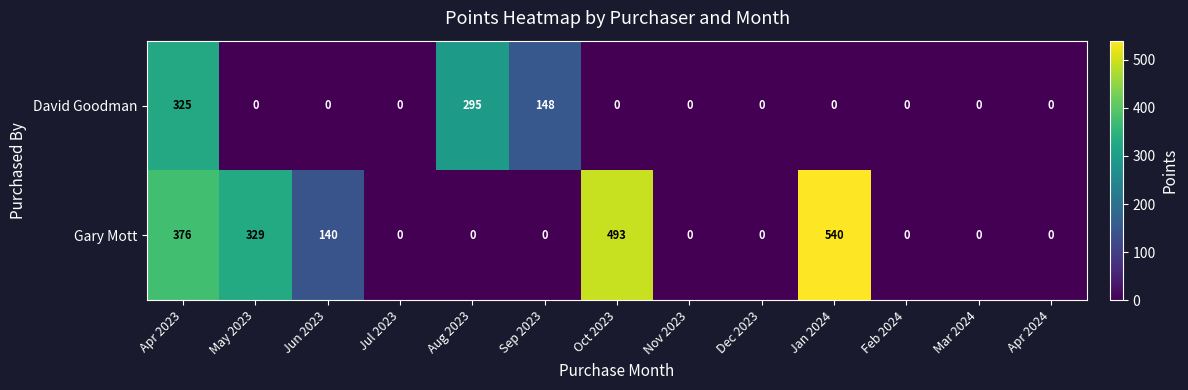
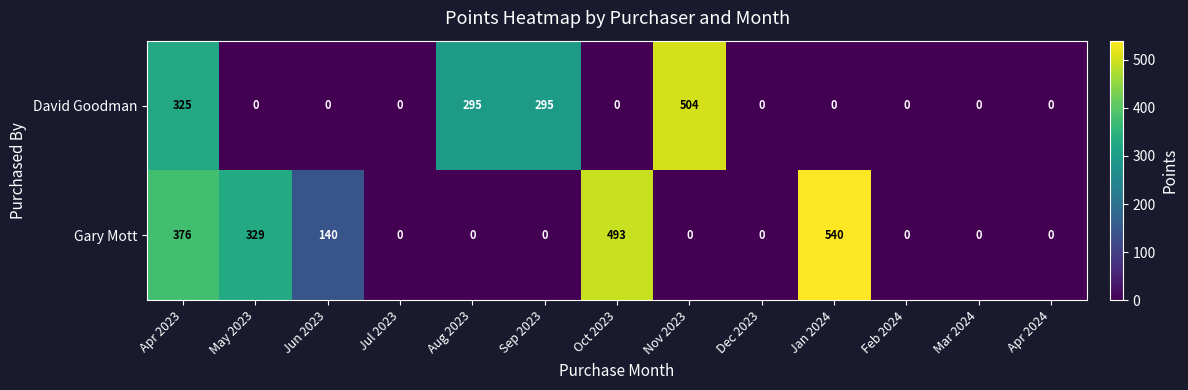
  {
    "David Goodman": {
      "Apr 2023": 325,
      "May 2023": 0,
      "Jun 2023": 0,
      "Jul 2023": 0,
      "Aug 2023": 295,
-     "Sep 2023": 148,
+     "Sep 2023": 295,
      "Oct 2023": 0,
-     "Nov 2023": 0,
+     "Nov 2023": 504,
      "Dec 2023": 0,
      "Jan 2024": 0,
      "Feb 2024": 0,
      "Mar 2024": 0,
      "Apr 2024": 0
    },
    "Gary Mott": {
      "Apr 2023": 376,
      "May 2023": 329,
      "Jun 2023": 140,
      "Jul 2023": 0,
      "Aug 2023": 0,
      "Sep 2023": 0,
      "Oct 2023": 493,
      "Nov 2023": 0,
      "Dec 2023": 0,
      "Jan 2024": 540,
      "Feb 2024": 0,
      "Mar 2024": 0,
      "Apr 2024": 0
    }
  }
